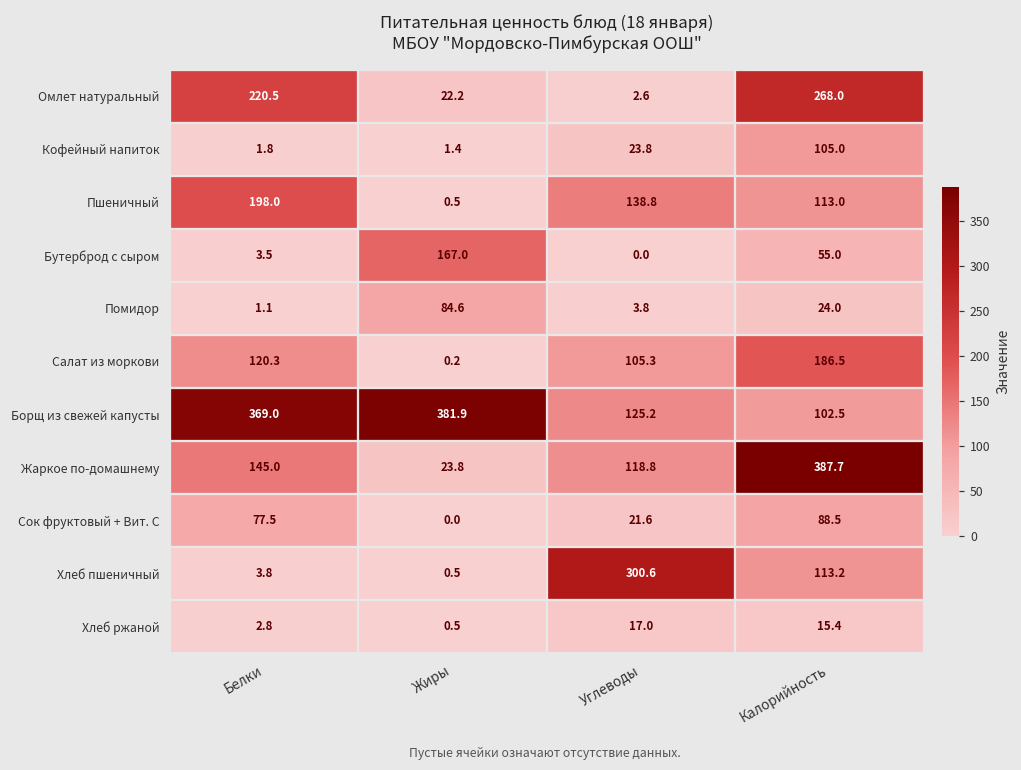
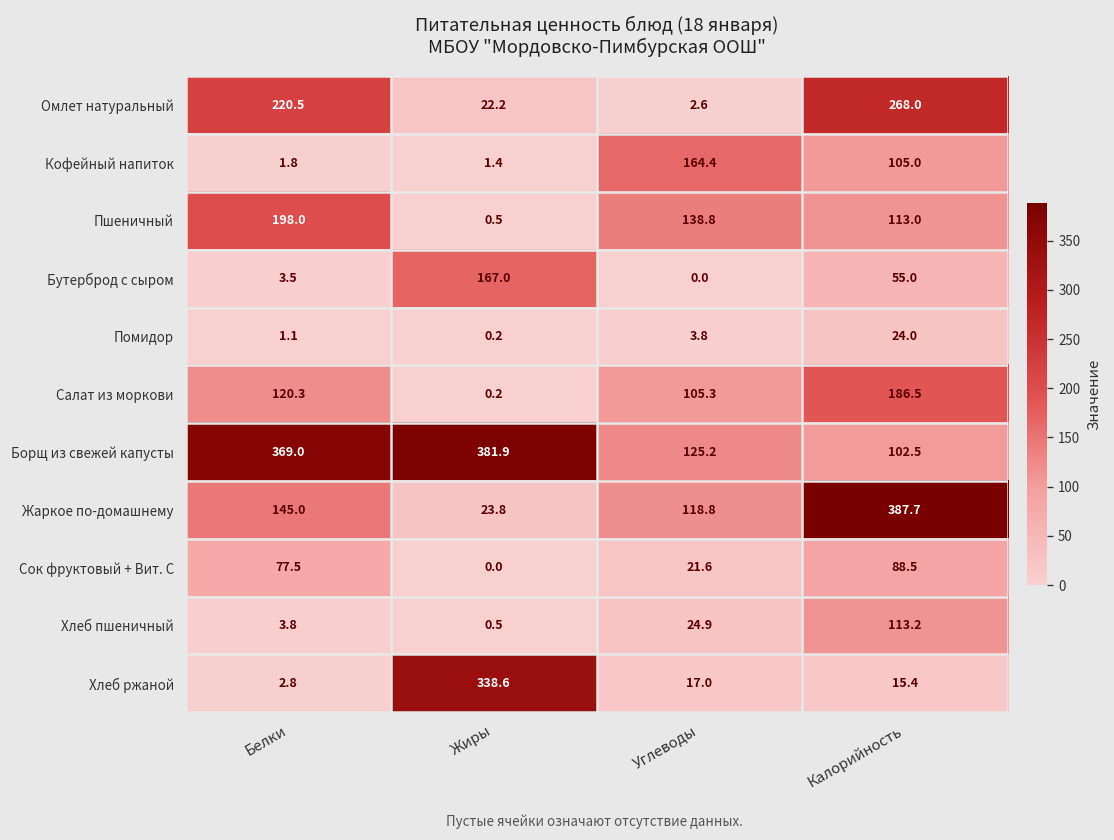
  {
    "Омлет натуральный": {
      "Белки": 220.5,
      "Жиры": 22.2,
      "Углеводы": 2.6,
      "Калорийность": 268.0
    },
    "Кофейный напиток": {
      "Белки": 1.8,
      "Жиры": 1.4,
-     "Углеводы": 23.8,
+     "Углеводы": 164.4,
      "Калорийность": 105.0
    },
    "Пшеничный": {
      "Белки": 198.0,
      "Жиры": 0.5,
      "Углеводы": 138.8,
      "Калорийность": 113.0
    },
    "Бутерброд с сыром": {
      "Белки": 3.5,
      "Жиры": 167.0,
      "Углеводы": 0.0,
      "Калорийность": 55.0
    },
    "Помидор": {
      "Белки": 1.1,
-     "Жиры": 84.6,
+     "Жиры": 0.2,
      "Углеводы": 3.8,
      "Калорийность": 24.0
    },
    "Салат из моркови": {
      "Белки": 120.3,
      "Жиры": 0.2,
      "Углеводы": 105.3,
      "Калорийность": 186.5
    },
    "Борщ из свежей капусты": {
      "Белки": 369.0,
      "Жиры": 381.9,
      "Углеводы": 125.2,
      "Калорийность": 102.5
    },
    "Жаркое по-домашнему": {
      "Белки": 145.0,
      "Жиры": 23.8,
      "Углеводы": 118.8,
      "Калорийность": 387.7
    },
    "Сок фруктовый + Вит. С": {
      "Белки": 77.5,
      "Жиры": 0.0,
      "Углеводы": 21.6,
      "Калорийность": 88.5
    },
    "Хлеб пшеничный": {
      "Белки": 3.8,
      "Жиры": 0.5,
-     "Углеводы": 300.6,
+     "Углеводы": 24.9,
      "Калорийность": 113.2
    },
    "Хлеб ржаной": {
      "Белки": 2.8,
-     "Жиры": 0.5,
+     "Жиры": 338.6,
      "Углеводы": 17.0,
      "Калорийность": 15.4
    }
  }
